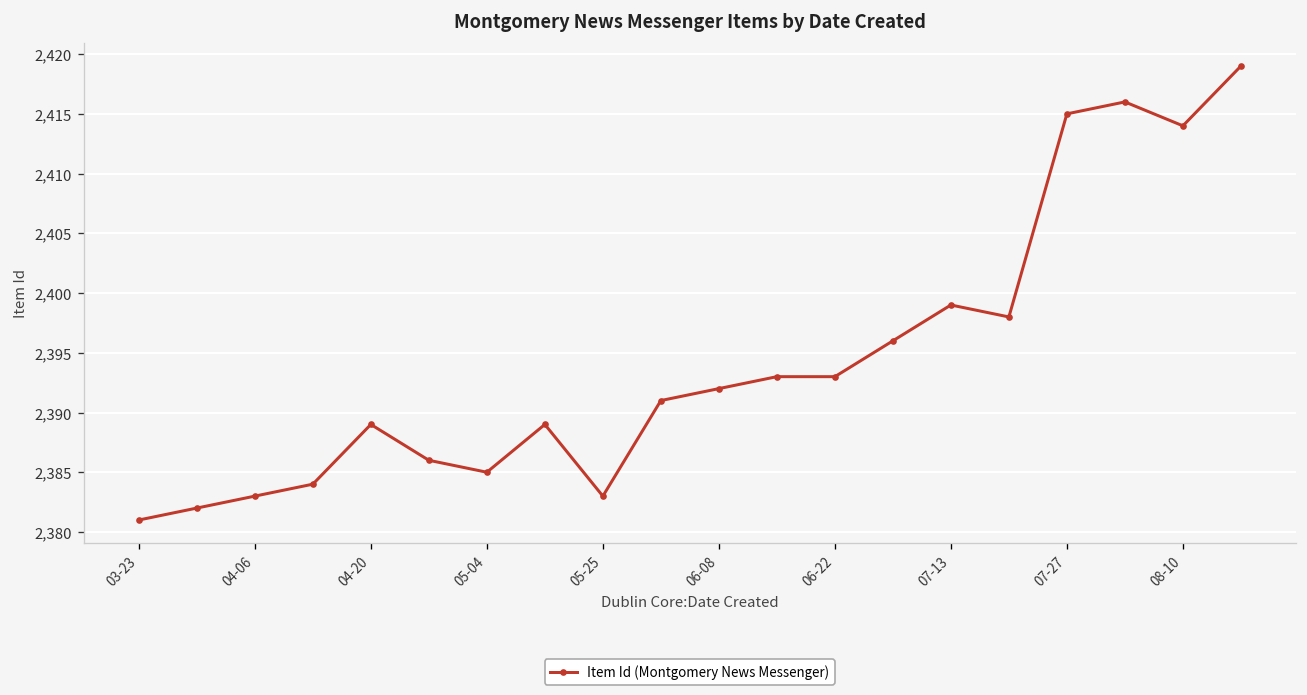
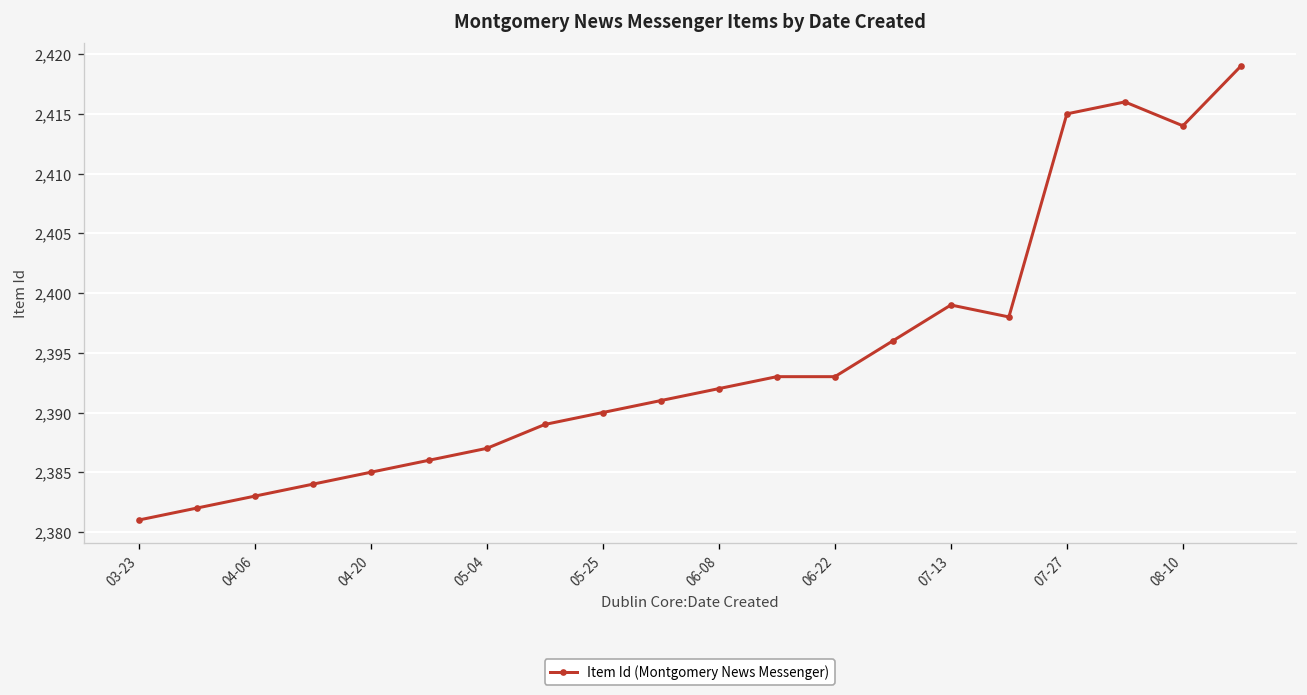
  {
    "03-23": "2,381",
    "04-06": "2,383",
-   "04-20": "2,389",
-   "05-04": "2,385",
-   "05-25": "2,383",
+   "04-20": "2,385",
+   "05-04": "2,387",
+   "05-25": "2,390",
    "06-08": "2,392",
    "06-22": "2,393",
    "07-13": "2,399",
    "07-27": "2,415",
    "08-10": "2,414"
  }
